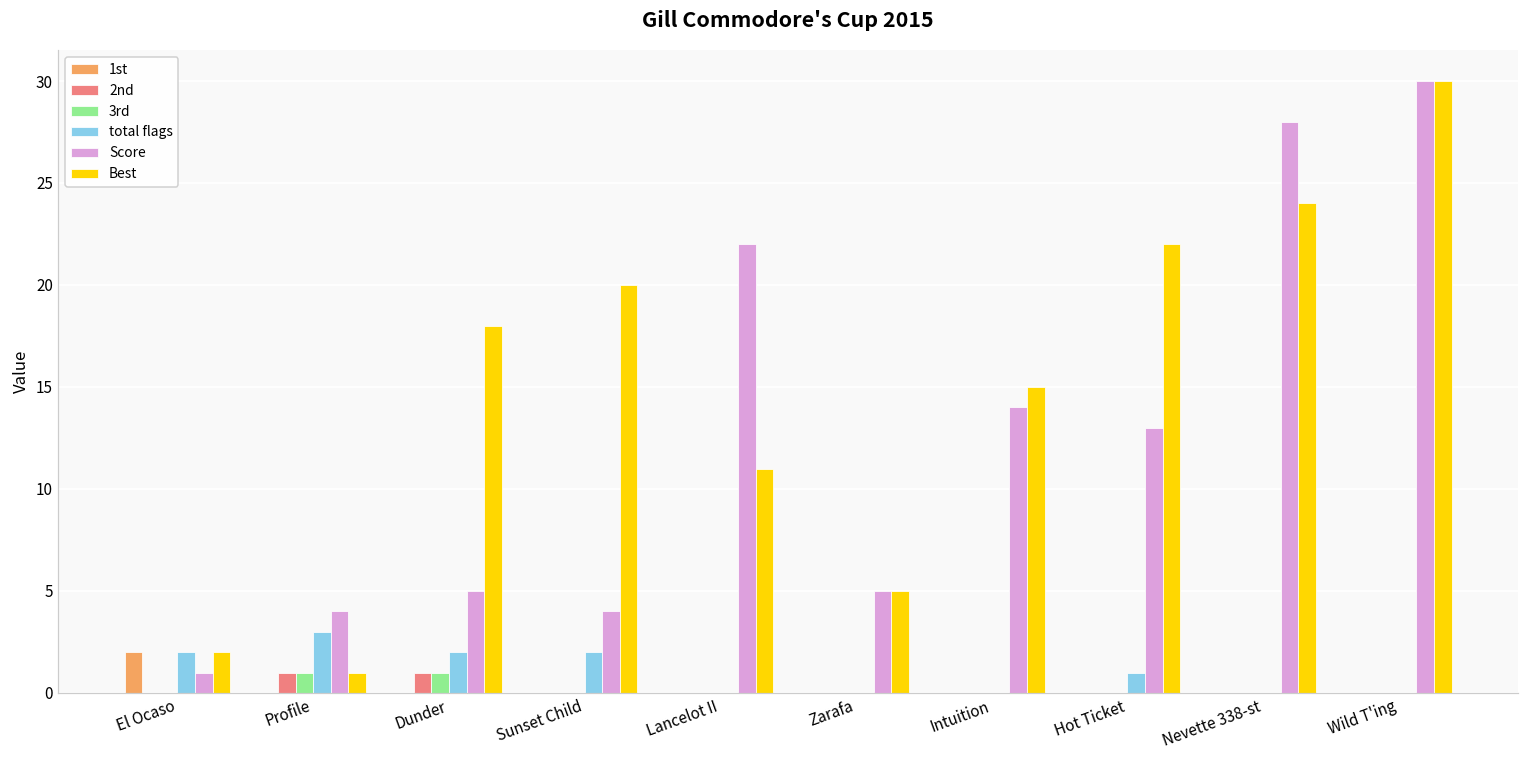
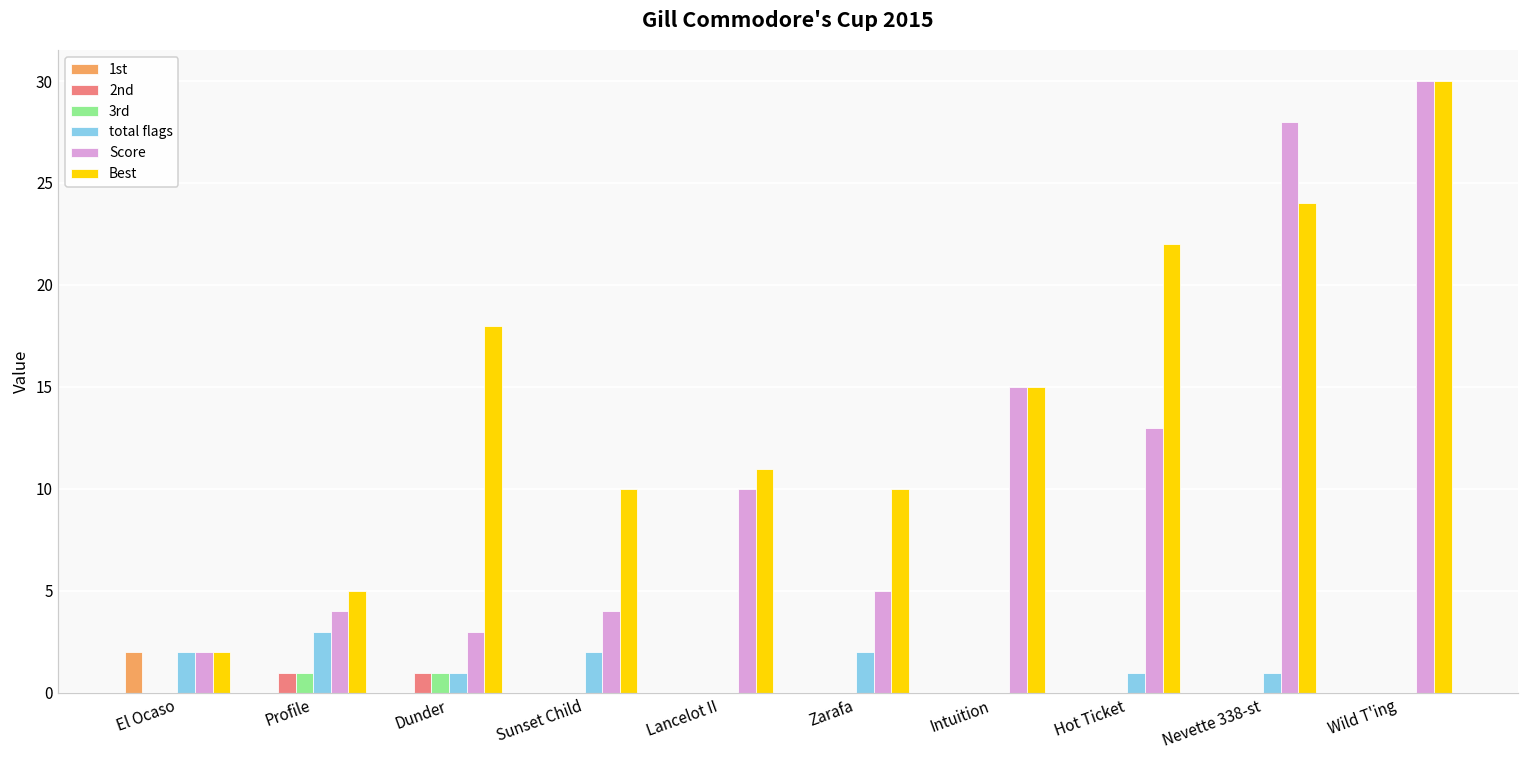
  {
    "3rd": {
      "El Ocaso": 0,
      "Profile": 1,
      "Dunder": 1,
      "Sunset Child": 0,
      "Lancelot II": 0,
      "Zarafa": 0,
      "Intuition": 0,
      "Hot Ticket": 0,
      "Nevette 338-st": 0,
      "Wild T'ing": 0
    },
    "total flags": {
      "El Ocaso": 2,
      "Profile": 3,
-     "Dunder": 2,
+     "Dunder": 1,
      "Sunset Child": 2,
      "Lancelot II": 0,
-     "Zarafa": 0,
+     "Zarafa": 2,
      "Intuition": 0,
      "Hot Ticket": 1,
-     "Nevette 338-st": 0,
+     "Nevette 338-st": 1,
      "Wild T'ing": 0
    },
    "Score": {
-     "El Ocaso": 1,
+     "El Ocaso": 2,
      "Profile": 4,
-     "Dunder": 5,
+     "Dunder": 3,
      "Sunset Child": 4,
-     "Lancelot II": 22,
+     "Lancelot II": 10,
      "Zarafa": 5,
-     "Intuition": 14,
+     "Intuition": 15,
      "Hot Ticket": 13,
      "Nevette 338-st": 28,
      "Wild T'ing": 30
    },
    "Best": {
      "El Ocaso": 2,
-     "Profile": 1,
+     "Profile": 5,
      "Dunder": 18,
-     "Sunset Child": 20,
+     "Sunset Child": 10,
      "Lancelot II": 11,
-     "Zarafa": 5,
+     "Zarafa": 10,
      "Intuition": 15,
      "Hot Ticket": 22,
      "Nevette 338-st": 24,
      "Wild T'ing": 30
    }
  }
